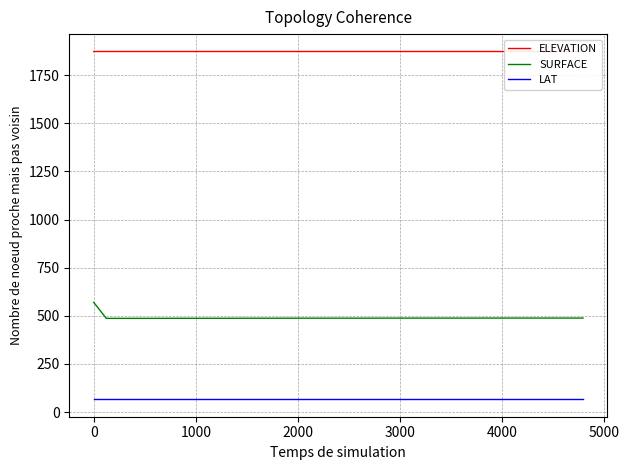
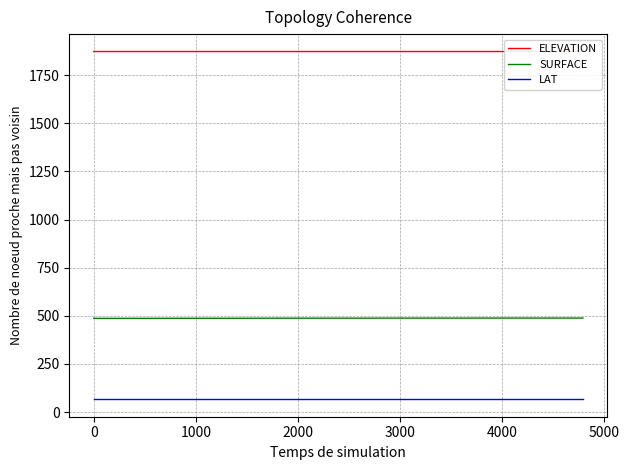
  {
    "ELEVATION": {
      "0": 1870
    },
    "SURFACE": {
-     "0": 570
+     "0": 490
    },
    "LAT": {
      "0": 70
    }
  }
